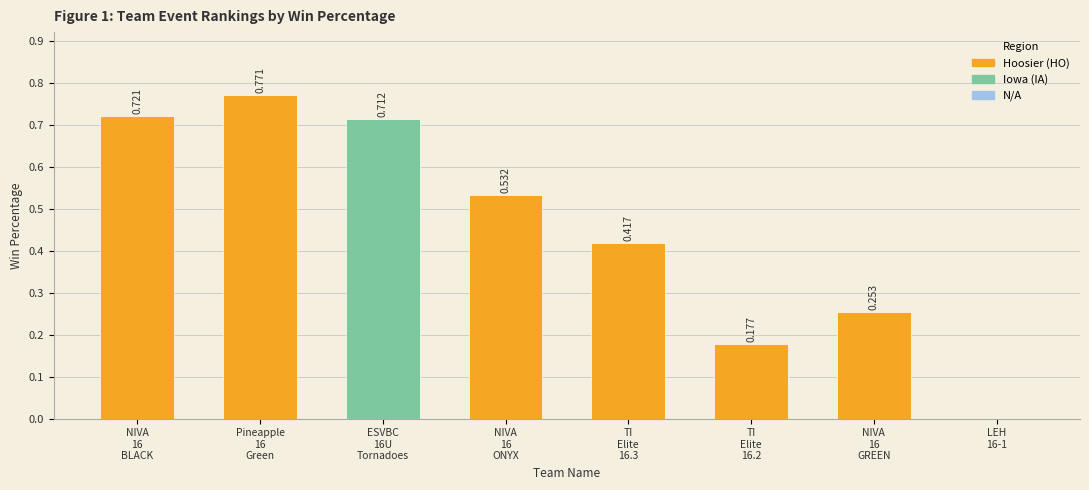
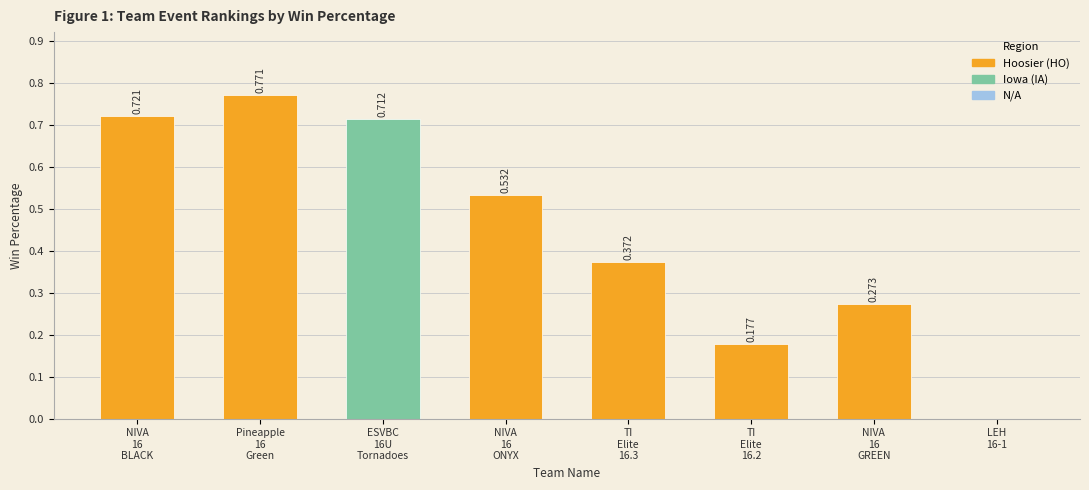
  {
    "NIVA 16 BLACK": 0.721,
    "Pineapple 16 Green": 0.771,
    "ESVBC 16U Tornadoes": 0.712,
    "NIVA 16 ONYX": 0.532,
-   "TI Elite 16.3": 0.417,
+   "TI Elite 16.3": 0.372,
    "TI Elite 16.2": 0.177,
-   "NIVA 16 GREEN": 0.253
+   "NIVA 16 GREEN": 0.273
  }
